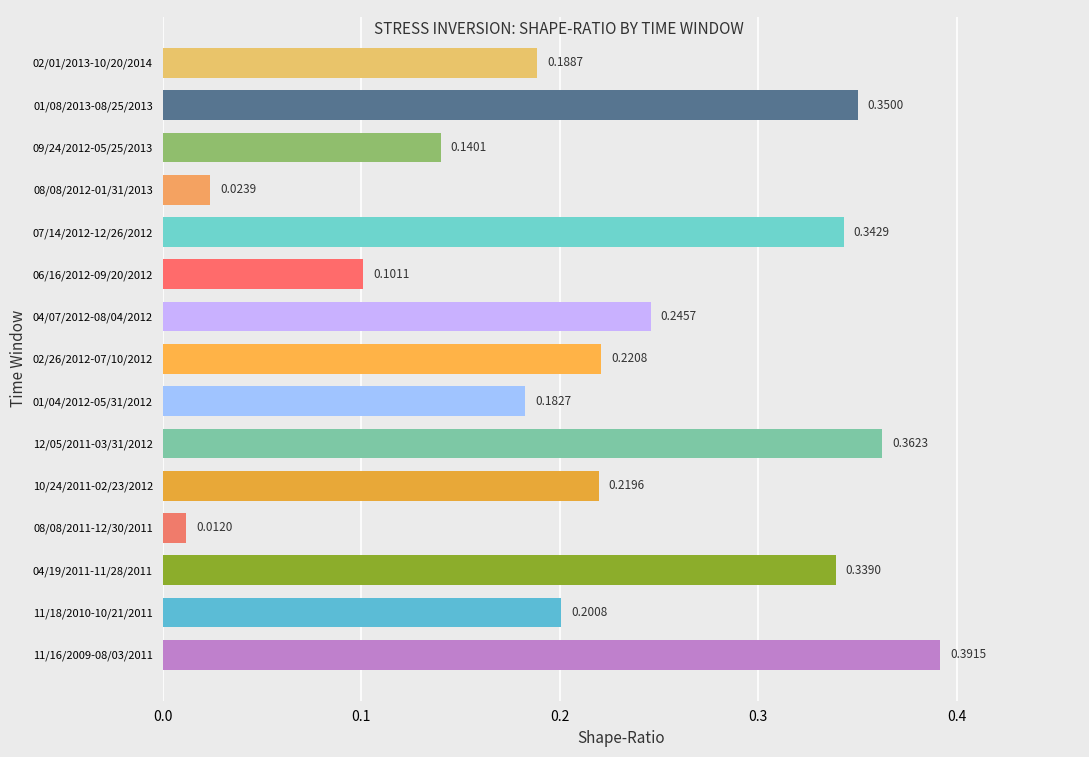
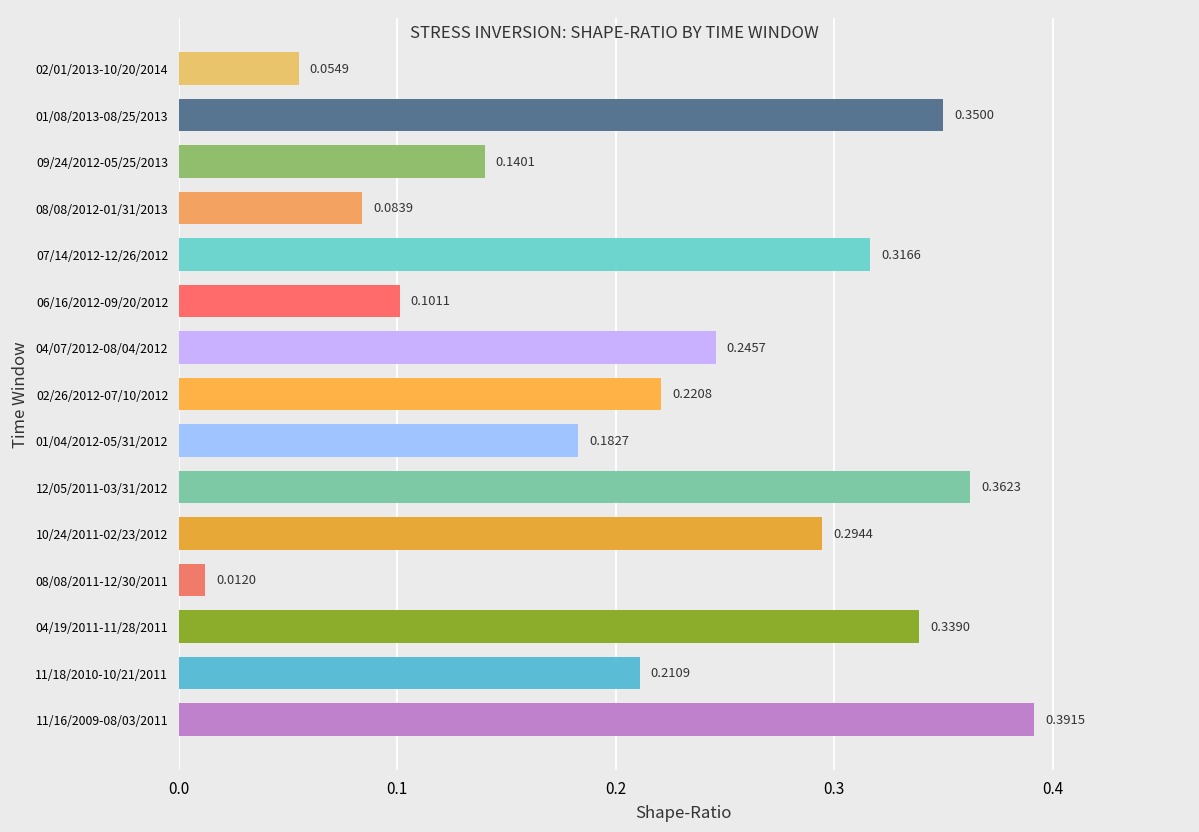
  {
-   "02/01/2013-10/20/2014": 0.1887,
+   "02/01/2013-10/20/2014": 0.0549,
    "01/08/2013-08/25/2013": 0.3500,
    "09/24/2012-05/25/2013": 0.1401,
-   "08/08/2012-01/31/2013": 0.0239,
-   "07/14/2012-12/26/2012": 0.3429,
+   "08/08/2012-01/31/2013": 0.0839,
+   "07/14/2012-12/26/2012": 0.3166,
    "06/16/2012-09/20/2012": 0.1011,
    "04/07/2012-08/04/2012": 0.2457,
    "02/26/2012-07/10/2012": 0.2208,
    "01/04/2012-05/31/2012": 0.1827,
    "12/05/2011-03/31/2012": 0.3623,
-   "10/24/2011-02/23/2012": 0.2196,
+   "10/24/2011-02/23/2012": 0.2944,
    "08/08/2011-12/30/2011": 0.0120,
    "04/19/2011-11/28/2011": 0.3390,
-   "11/18/2010-10/21/2011": 0.2008,
+   "11/18/2010-10/21/2011": 0.2109,
    "11/16/2009-08/03/2011": 0.3915
  }
